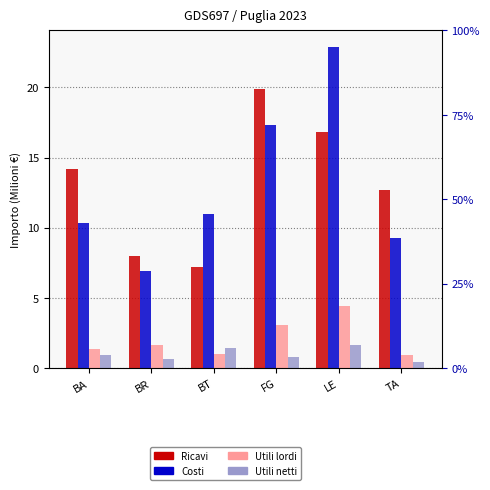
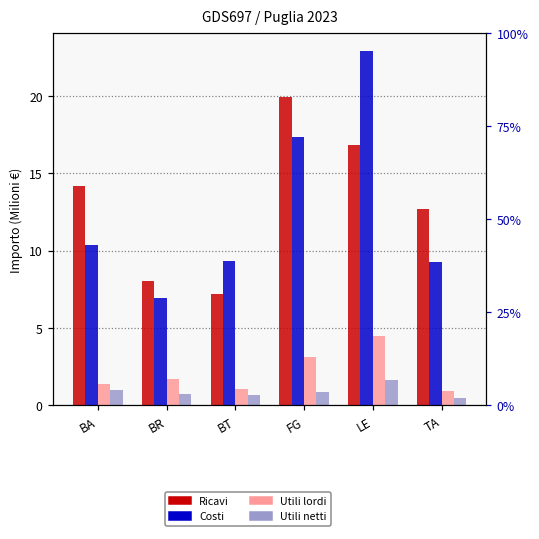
  {
    "Ricavi": {
      "BA": 14.2,
      "BR": 8.0,
      "BT": 7.2,
      "FG": 19.9,
      "LE": 16.8,
      "TA": 12.7
    },
    "Costi": {
      "BA": 10.4,
      "BR": 6.9,
-     "BT": 11.0,
+     "BT": 9.3,
      "FG": 17.3,
      "LE": 22.9,
      "TA": 9.3
    },
    "Utili lordi": {
      "BA": 1.3,
      "BR": 1.7,
      "BT": 1.0,
      "FG": 3.1,
      "LE": 4.4,
      "TA": 0.9
    },
    "Utili netti": {
      "BA": 1.0,
      "BR": 0.7,
-     "BT": 1.5,
+     "BT": 0.6,
      "FG": 0.8,
      "LE": 1.6,
      "TA": 0.5
    }
  }
